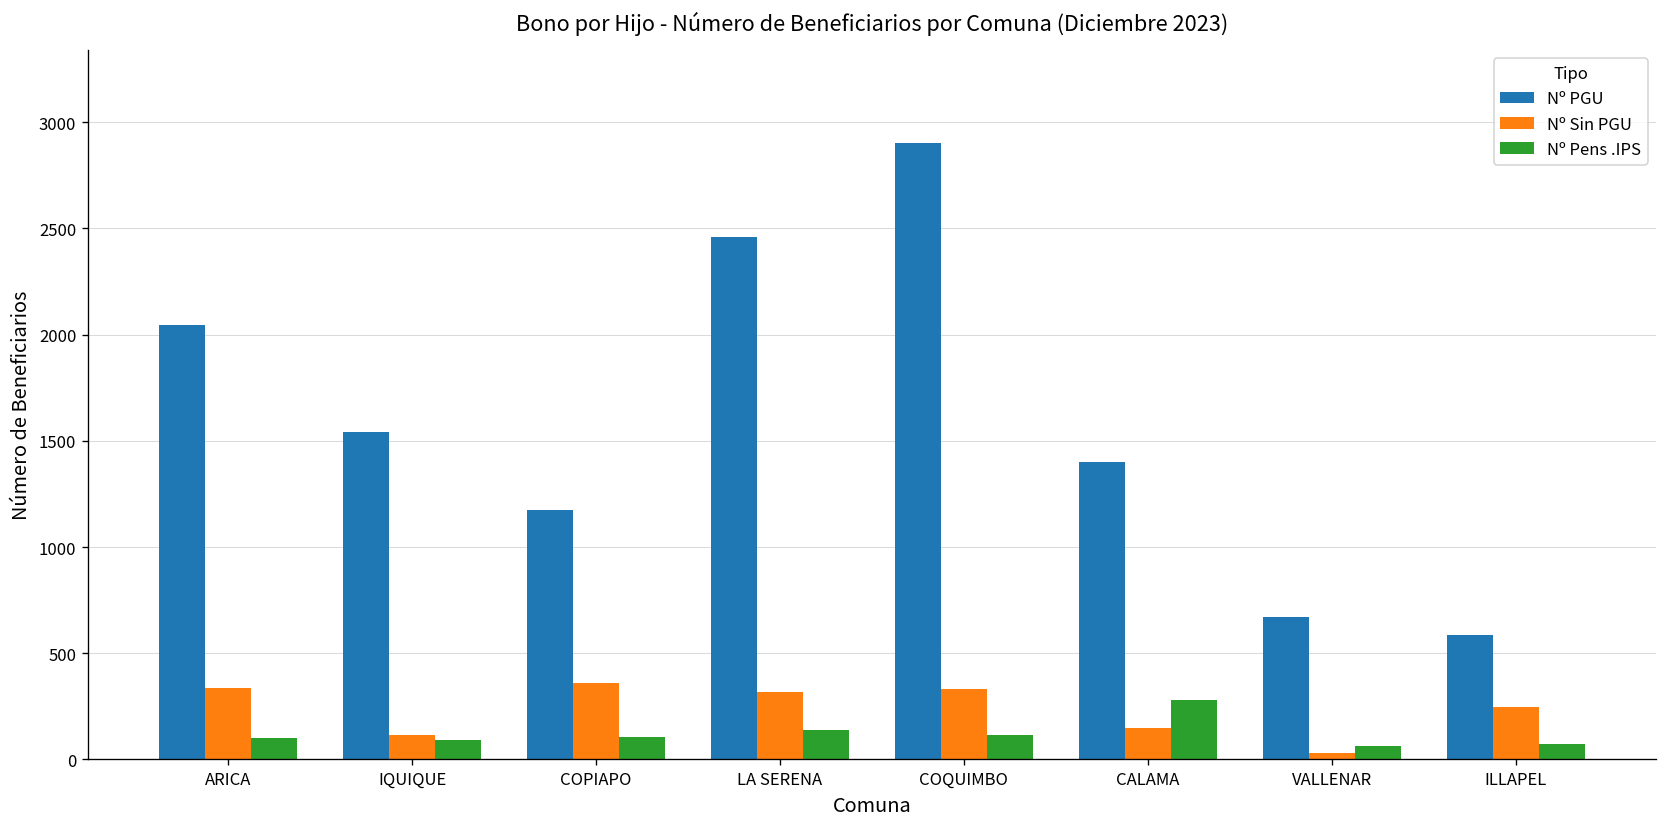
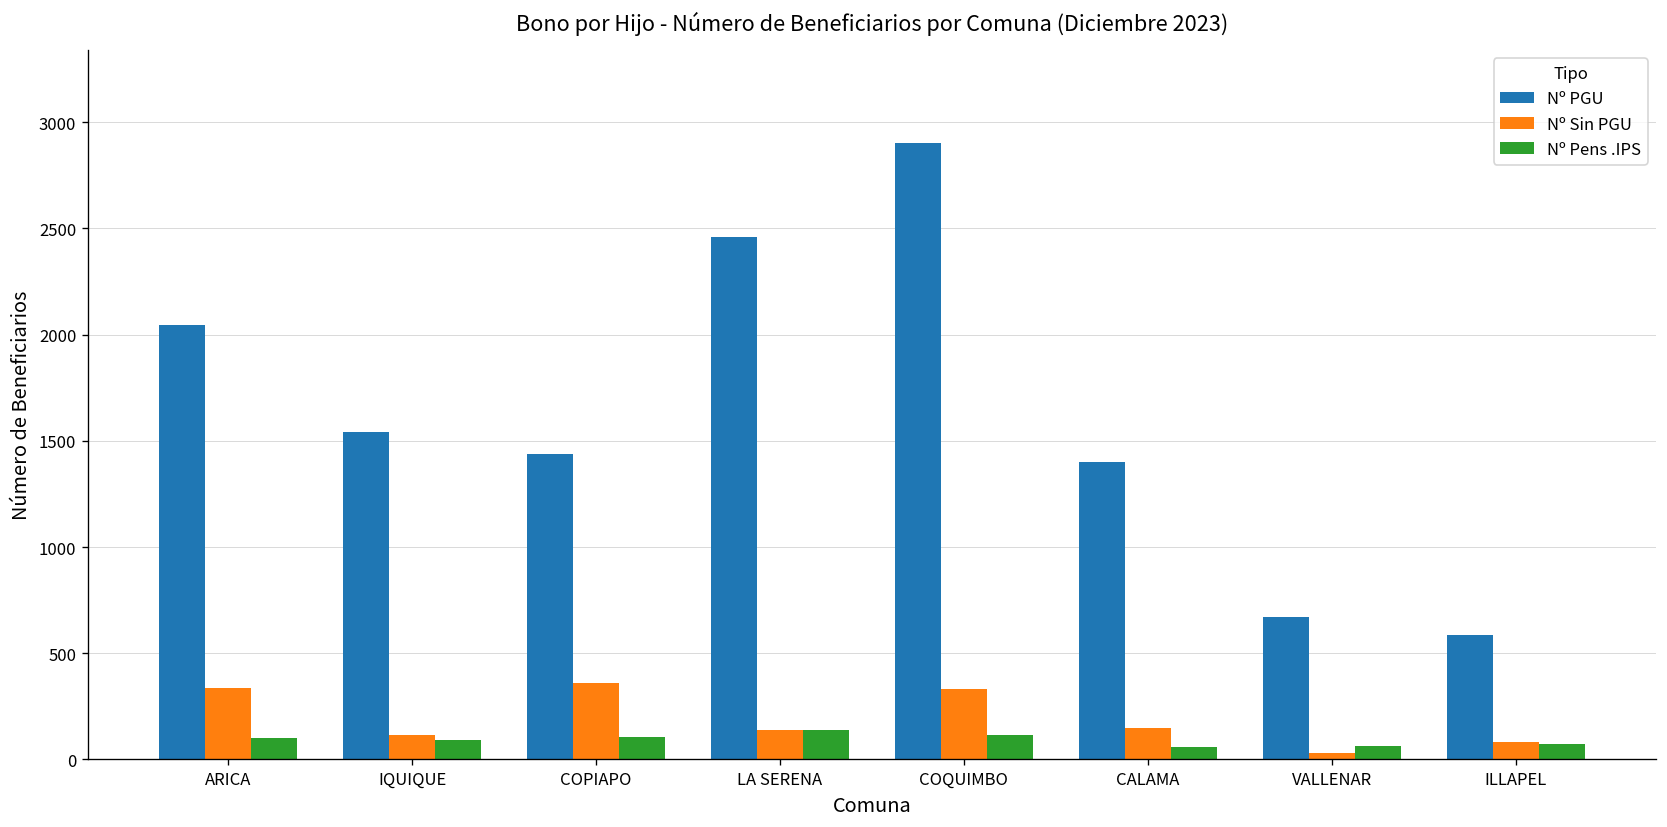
  {
    "Nº PGU": {
      "ARICA": 2050,
      "IQUIQUE": 1540,
-     "COPIAPO": 1180,
+     "COPIAPO": 1440,
      "LA SERENA": 2460,
      "COQUIMBO": 2900,
      "CALAMA": 1400,
      "VALLENAR": 670,
      "ILLAPEL": 590
    },
    "Nº Sin PGU": {
      "ARICA": 340,
      "IQUIQUE": 120,
      "COPIAPO": 360,
-     "LA SERENA": 320,
+     "LA SERENA": 140,
      "COQUIMBO": 330,
      "CALAMA": 150,
      "VALLENAR": 30,
-     "ILLAPEL": 250
+     "ILLAPEL": 80
    },
    "Nº Pens .IPS": {
      "ARICA": 100,
      "IQUIQUE": 90,
      "COPIAPO": 110,
      "LA SERENA": 140,
      "COQUIMBO": 120,
-     "CALAMA": 280,
+     "CALAMA": 60,
      "VALLENAR": 60,
      "ILLAPEL": 70
    }
  }
